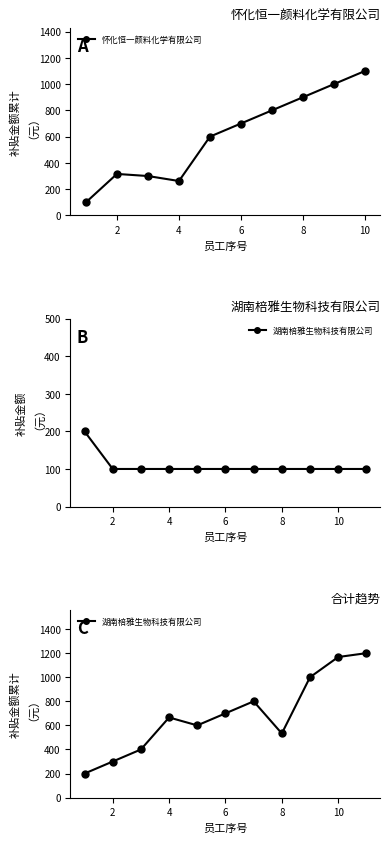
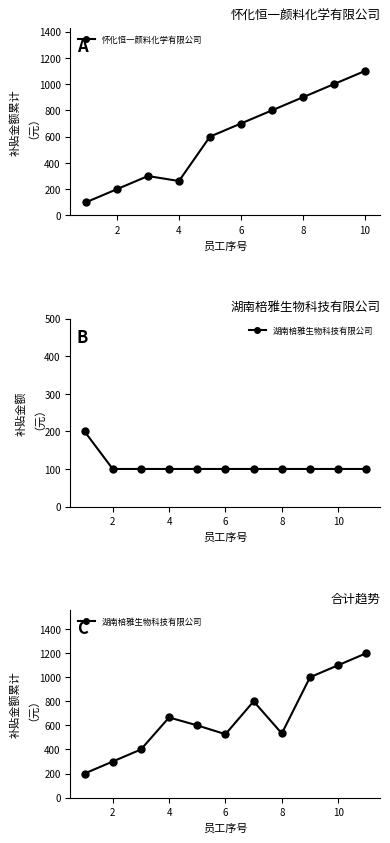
  {
    "怀化恒一颜料化学有限公司": {
-     "2": 320,
+     "2": 200,
      "4": 260,
      "6": 700,
      "8": 900,
      "10": 1100
    },
    "湖南棓雅生物科技有限公司": {
      "2": 100,
      "4": 100,
      "6": 100,
      "8": 100,
      "10": 100
    },
    "合计趋势": {
      "2": 300,
      "4": 670,
-     "6": 700,
+     "6": 530,
      "8": 530,
-     "10": 1170
+     "10": 1100
    }
  }
